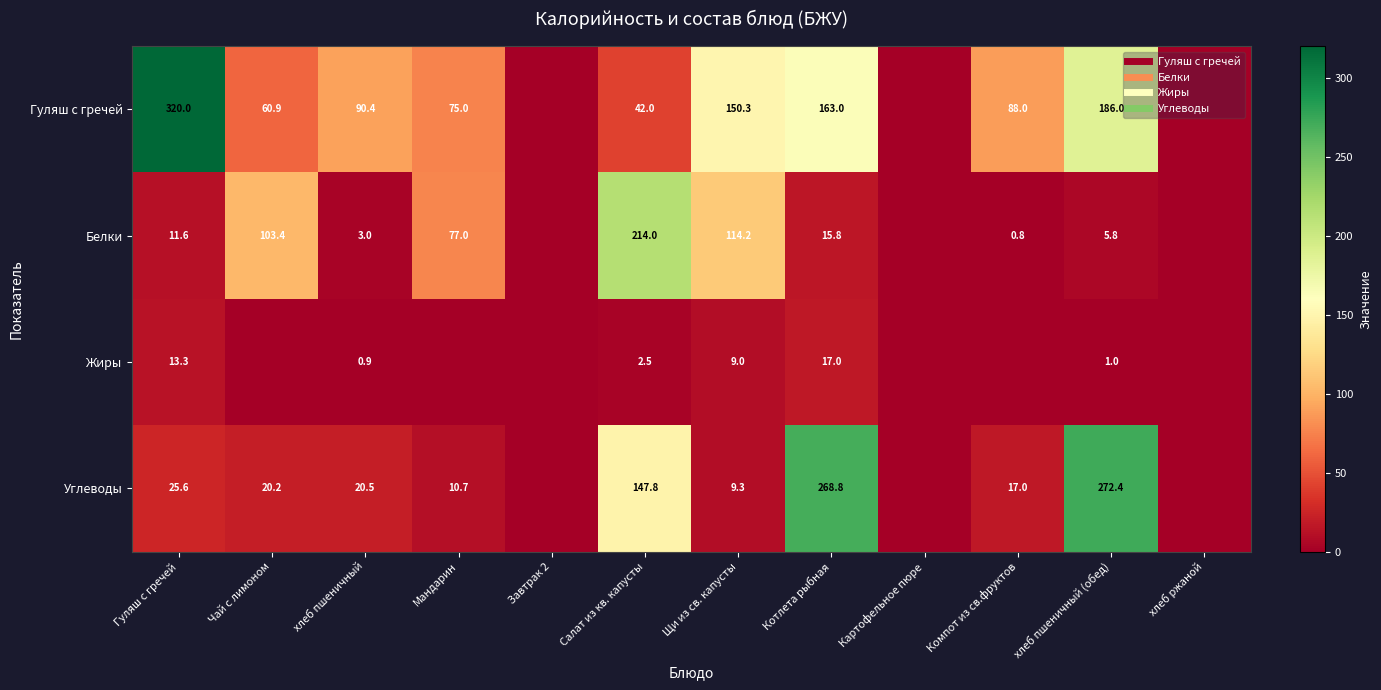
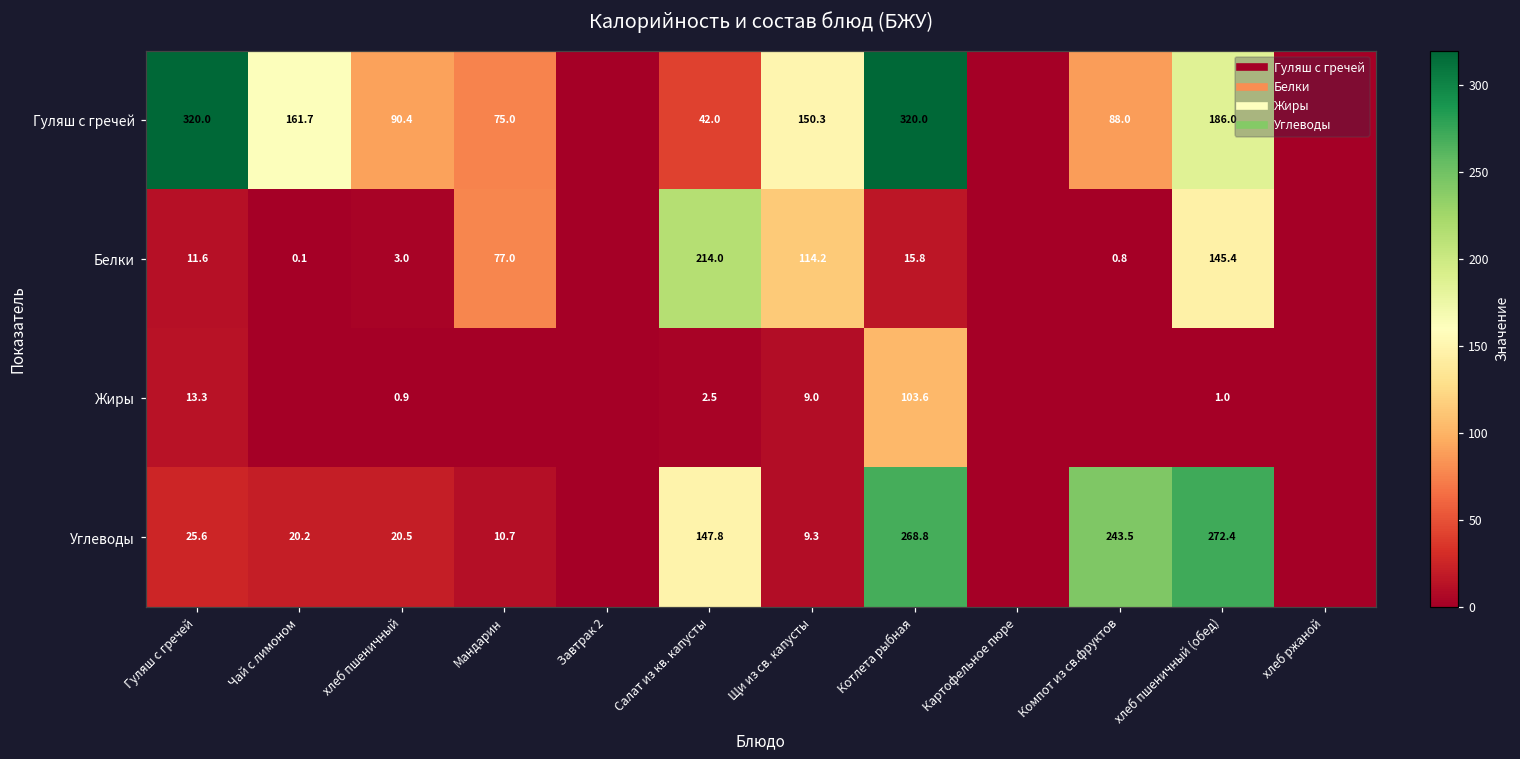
  {
    "Гуляш с гречей": {
      "Гуляш с гречей": 320.0,
-     "Чай с лимоном": 60.9,
+     "Чай с лимоном": 161.7,
      "хлеб пшеничный": 90.4,
      "Мандарин": 75.0,
      "Салат из кв. капусты": 42.0,
      "Щи из св. капусты": 150.3,
-     "Котлета рыбная": 163.0,
+     "Котлета рыбная": 320.0,
      "Компот из св.фруктов": 88.0
    },
    "Белки": {
      "Гуляш с гречей": 11.6,
-     "Чай с лимоном": 103.4,
+     "Чай с лимоном": 0.1,
      "хлеб пшеничный": 3.0,
      "Мандарин": 77.0,
      "Салат из кв. капусты": 214.0,
      "Щи из св. капусты": 114.2,
      "Котлета рыбная": 15.8,
      "Компот из св.фруктов": 0.8,
-     "хлеб пшеничный (обед)": 5.8
+     "хлеб пшеничный (обед)": 145.4
    },
    "Жиры": {
      "Гуляш с гречей": 13.3,
      "хлеб пшеничный": 0.9,
      "Салат из кв. капусты": 2.5,
      "Щи из св. капусты": 9.0,
-     "Котлета рыбная": 17.0,
+     "Котлета рыбная": 103.6,
      "хлеб пшеничный (обед)": 1.0
    },
    "Углеводы": {
      "Гуляш с гречей": 25.6,
      "Чай с лимоном": 20.2,
      "хлеб пшеничный": 20.5,
      "Мандарин": 10.7,
      "Салат из кв. капусты": 147.8,
      "Щи из св. капусты": 9.3,
      "Котлета рыбная": 268.8,
-     "Компот из св.фруктов": 17.0,
+     "Компот из св.фруктов": 243.5,
      "хлеб пшеничный (обед)": 272.4
    }
  }
